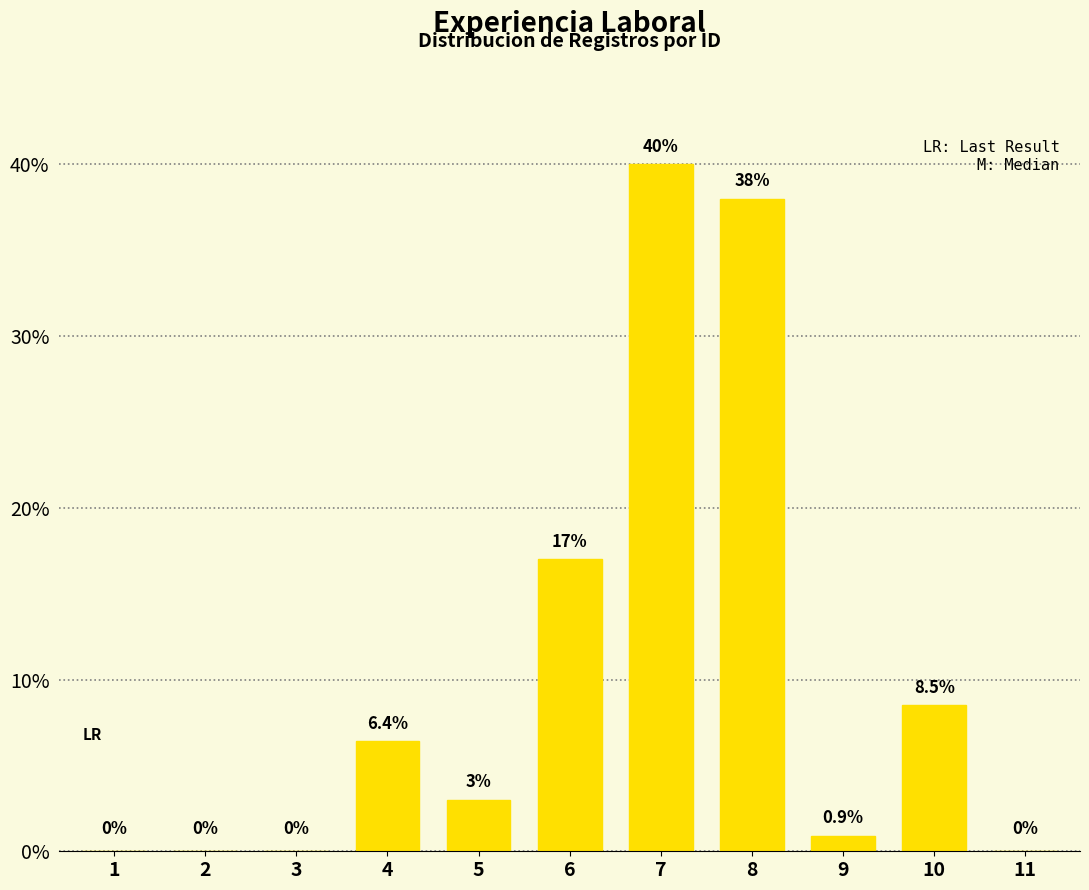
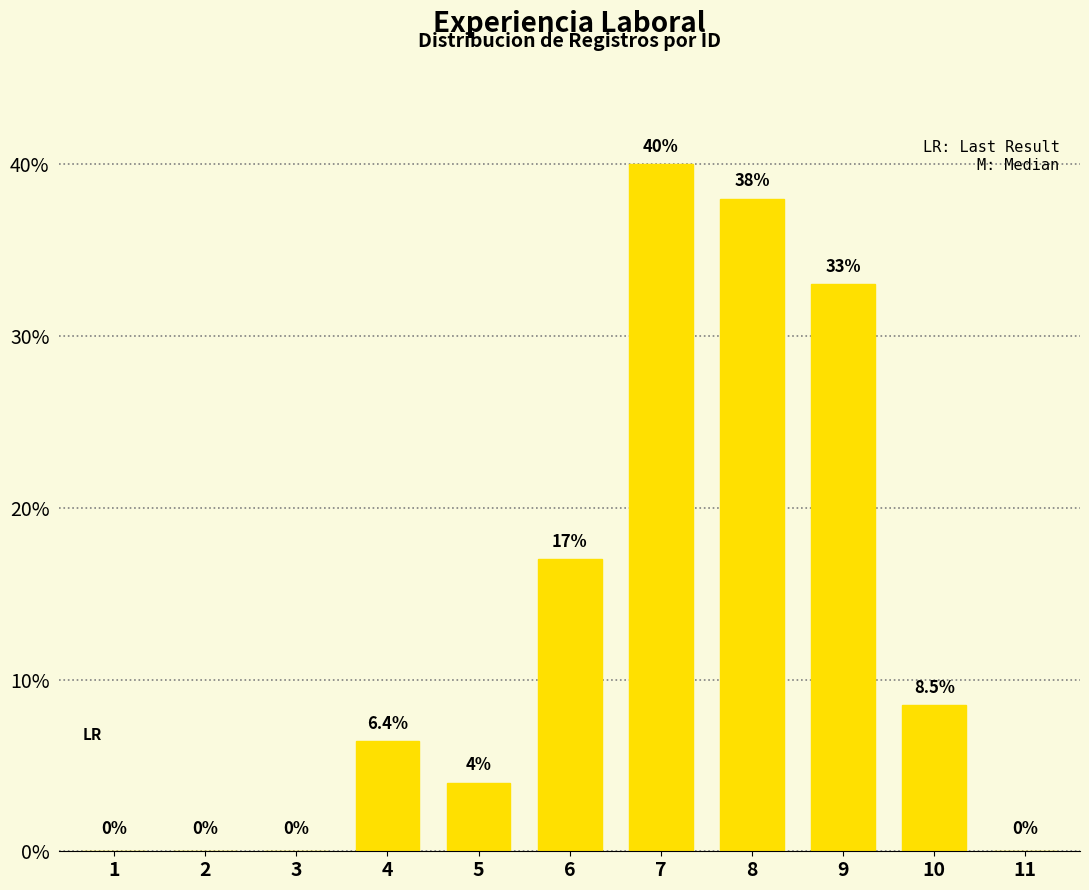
  {
    "1": "0%",
    "2": "0%",
    "3": "0%",
    "4": "6.4%",
-   "5": "3%",
+   "5": "4%",
    "6": "17%",
    "7": "40%",
    "8": "38%",
-   "9": "0.9%",
+   "9": "33%",
    "10": "8.5%",
    "11": "0%"
  }
